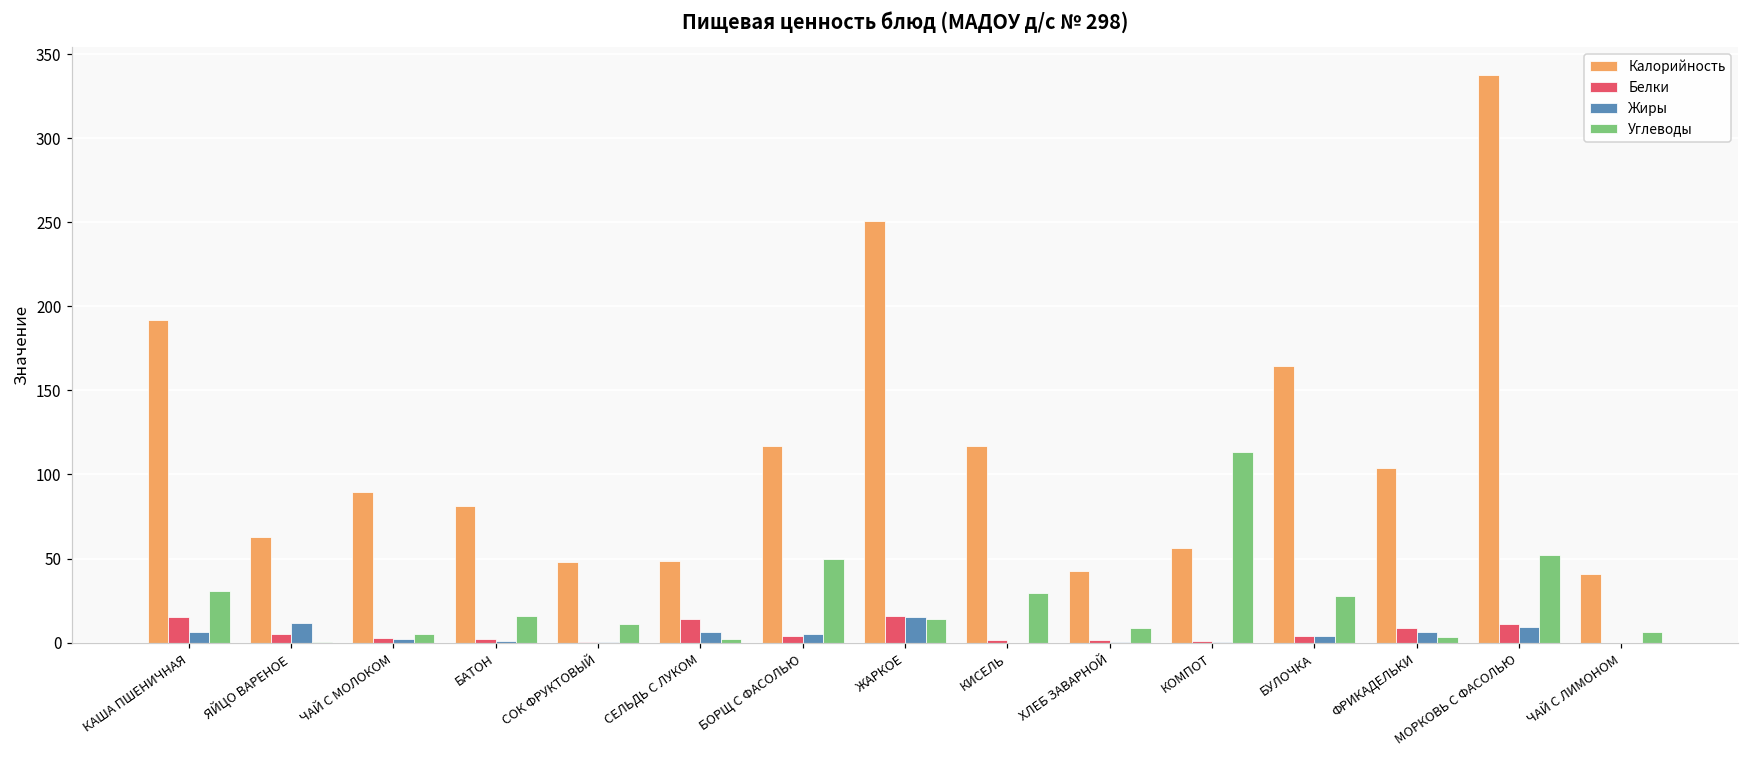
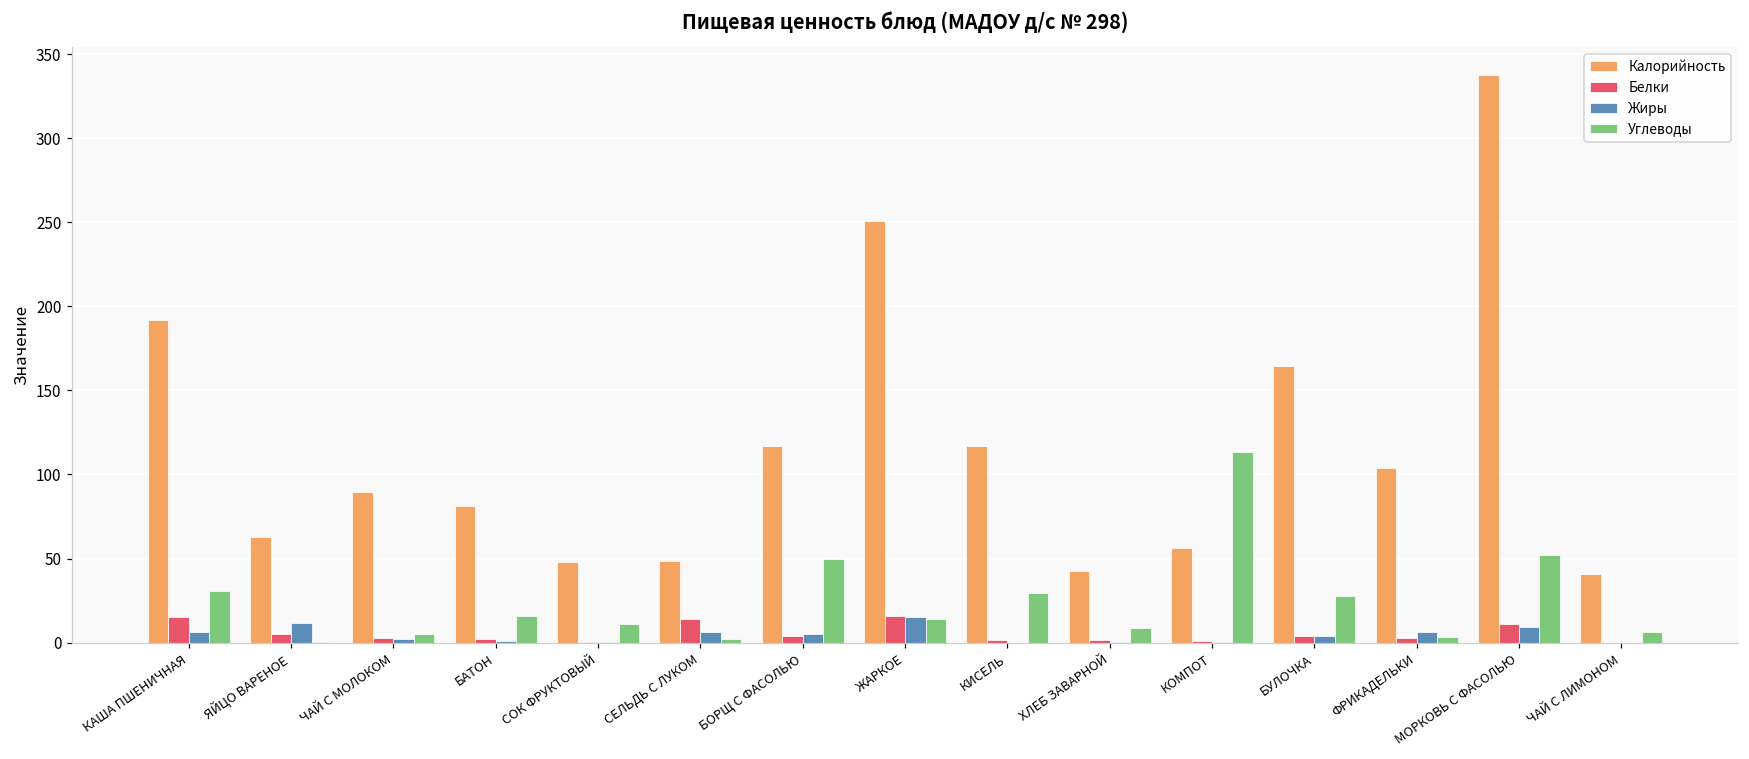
  {
    "Калорийность": {
      "КАША ПШЕНИЧНАЯ": 192,
      "ЯЙЦО ВАРЕНОЕ": 63,
      "ЧАЙ С МОЛОКОМ": 90,
      "БАТОН": 81,
      "СОК ФРУКТОВЫЙ": 48,
      "СЕЛЬДЬ С ЛУКОМ": 48,
      "БОРЩ С ФАСОЛЬЮ": 117,
      "ЖАРКОЕ": 251,
      "КИСЕЛЬ": 117,
      "ХЛЕБ ЗАВАРНОЙ": 43,
      "КОМПОТ": 56,
      "БУЛОЧКА": 164,
      "ФРИКАДЕЛЬКИ": 104,
      "МОРКОВЬ С ФАСОЛЬЮ": 337,
      "ЧАЙ С ЛИМОНОМ": 41
    },
    "Белки": {
      "КАША ПШЕНИЧНАЯ": 15,
      "ЯЙЦО ВАРЕНОЕ": 5,
      "ЧАЙ С МОЛОКОМ": 3,
      "БАТОН": 2,
      "СЕЛЬДЬ С ЛУКОМ": 14,
      "БОРЩ С ФАСОЛЬЮ": 4,
      "ЖАРКОЕ": 16,
      "БУЛОЧКА": 4,
-     "ФРИКАДЕЛЬКИ": 9,
+     "ФРИКАДЕЛЬКИ": 3,
      "МОРКОВЬ С ФАСОЛЬЮ": 11
    },
    "Жиры": {
      "КАША ПШЕНИЧНАЯ": 7,
      "ЯЙЦО ВАРЕНОЕ": 12,
      "ЧАЙ С МОЛОКОМ": 2,
      "СЕЛЬДЬ С ЛУКОМ": 7,
      "БОРЩ С ФАСОЛЬЮ": 5,
      "ЖАРКОЕ": 16,
      "КИСЕЛЬ": 0,
      "БУЛОЧКА": 4,
      "ФРИКАДЕЛЬКИ": 6,
      "МОРКОВЬ С ФАСОЛЬЮ": 10
    },
    "Углеводы": {
      "КАША ПШЕНИЧНАЯ": 30,
      "ЧАЙ С МОЛОКОМ": 5,
      "БАТОН": 16,
      "СОК ФРУКТОВЫЙ": 11,
      "СЕЛЬДЬ С ЛУКОМ": 2,
      "БОРЩ С ФАСОЛЬЮ": 50,
      "ЖАРКОЕ": 14,
      "КИСЕЛЬ": 29,
      "ХЛЕБ ЗАВАРНОЙ": 9,
      "КОМПОТ": 113,
      "БУЛОЧКА": 28,
      "ФРИКАДЕЛЬКИ": 4,
      "МОРКОВЬ С ФАСОЛЬЮ": 52,
      "ЧАЙ С ЛИМОНОМ": 6
    }
  }
